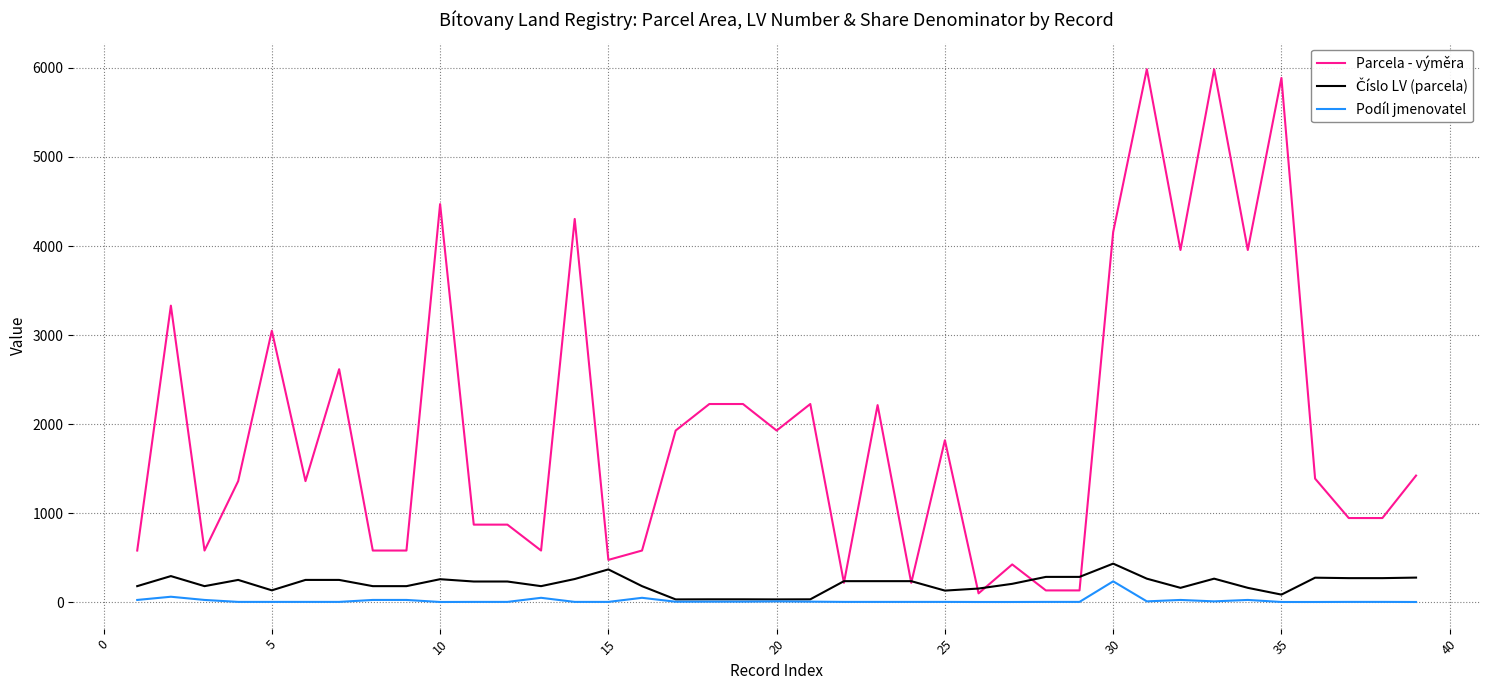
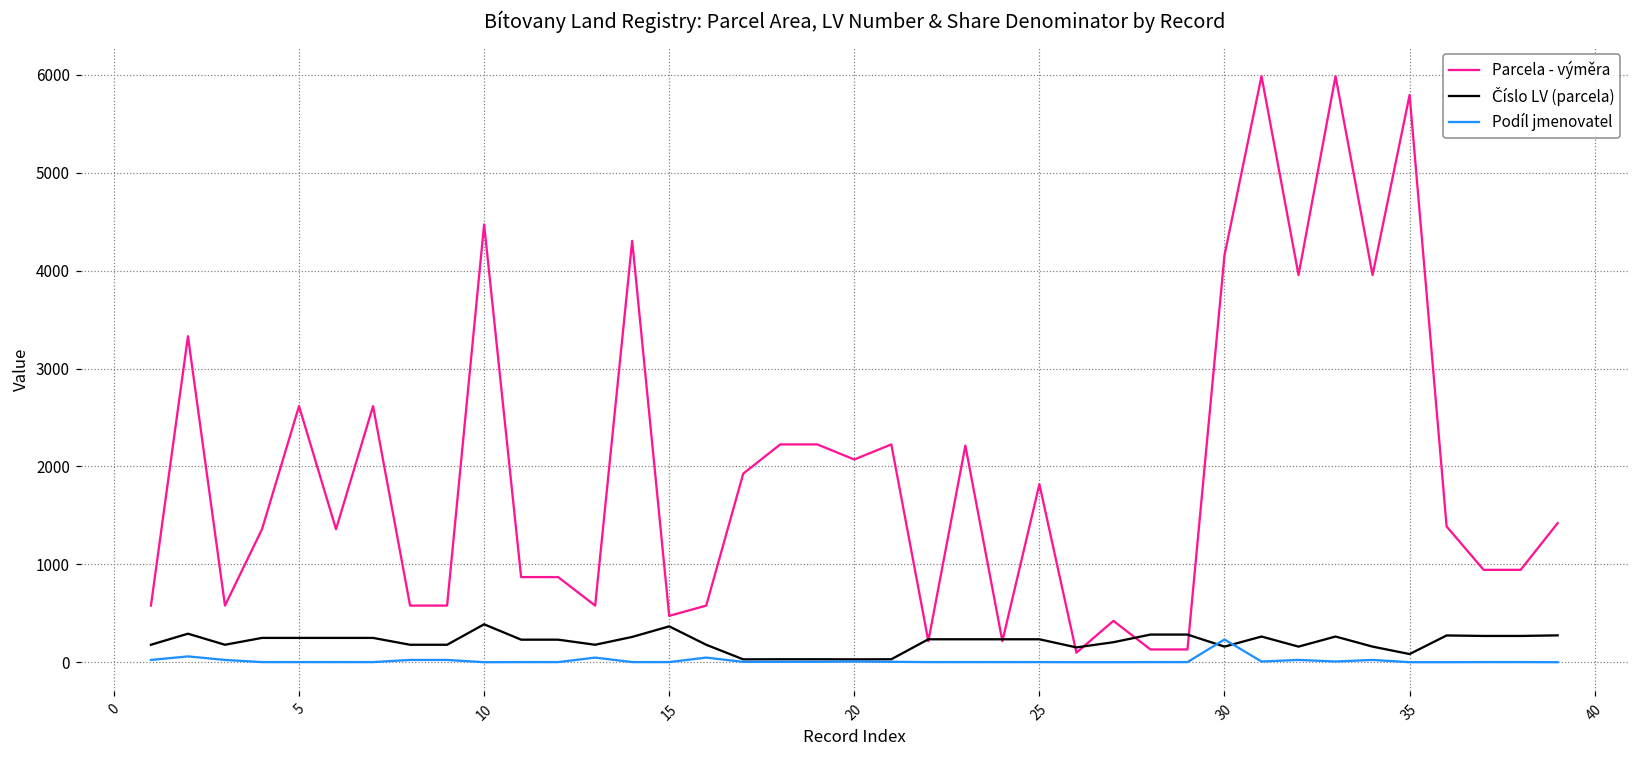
  {
    "Parcela - výměra": {
-     "5": 3000,
+     "5": 2600,
      "10": 4500,
      "15": 500,
-     "20": 1900,
+     "20": 2100,
      "25": 1800,
      "30": 4200,
-     "35": 5900
+     "35": 5800
    },
    "Číslo LV (parcela)": {
-     "5": 100,
-     "10": 300,
+     "5": 200,
+     "10": 400,
      "15": 400,
-     "25": 100,
-     "30": 400,
+     "25": 200,
+     "30": 200,
      "35": 100
    },
    "Podíl jmenovatel": {
      "5": 0,
      "10": 0,
      "15": 0,
      "25": 0,
      "30": 200,
      "35": 0
    }
  }
